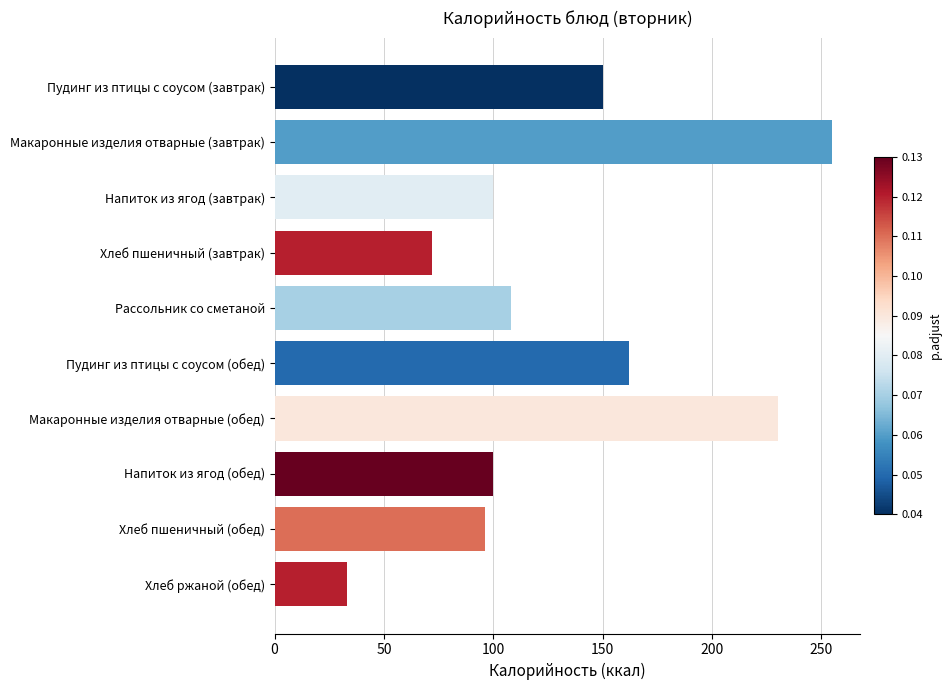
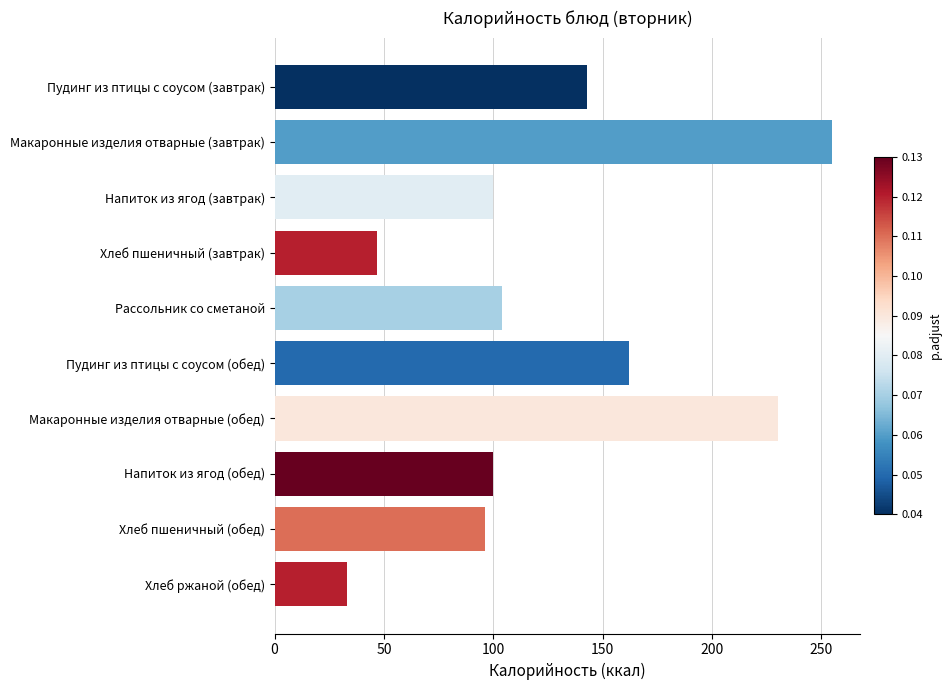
  {
-   "Пудинг из птицы с соусом (завтрак)": 150,
+   "Пудинг из птицы с соусом (завтрак)": 143,
    "Макаронные изделия отварные (завтрак)": 255,
    "Напиток из ягод (завтрак)": 100,
-   "Хлеб пшеничный (завтрак)": 72,
-   "Рассольник со сметаной": 108,
+   "Хлеб пшеничный (завтрак)": 47,
+   "Рассольник со сметаной": 104,
    "Пудинг из птицы с соусом (обед)": 162,
    "Макаронные изделия отварные (обед)": 230,
    "Напиток из ягод (обед)": 100,
    "Хлеб пшеничный (обед)": 96,
    "Хлеб ржаной (обед)": 33
  }
